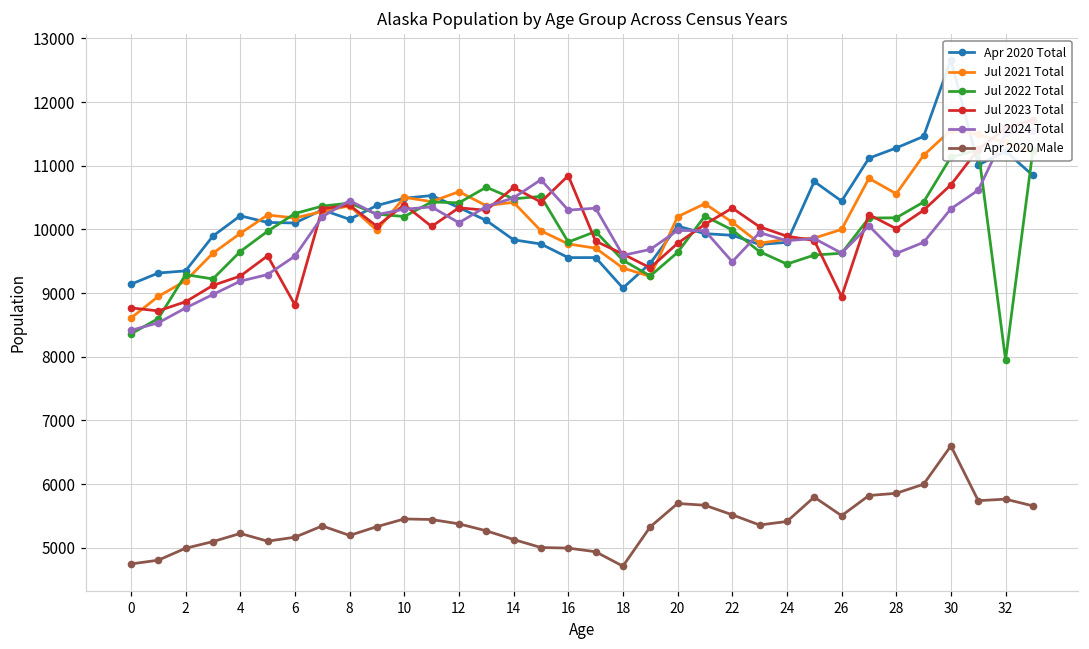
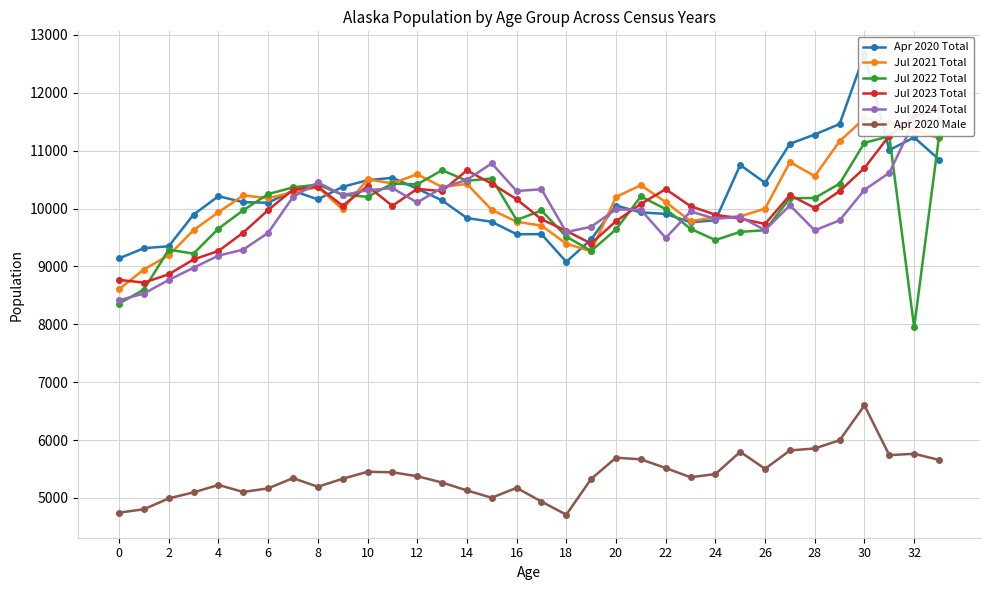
  {
    "Apr 2020 Total": {
      "0": 9100,
      "2": 9300,
      "4": 10200,
      "6": 10100,
      "8": 10200,
      "14": 9800,
      "16": 9600,
      "18": 9100,
      "20": 10100,
      "22": 9900,
      "26": 10400,
      "28": 11300,
      "32": 11200
    },
    "Jul 2021 Total": {
      "0": 8600,
      "2": 9200,
      "4": 9900,
      "6": 10200,
      "12": 10600,
      "14": 10400,
      "18": 9400,
      "20": 10200,
      "22": 10100,
      "26": 10000,
      "28": 10600
    },
    "Jul 2022 Total": {
      "0": 8400,
      "2": 9300,
      "4": 9700,
      "6": 10300,
      "10": 10200,
      "12": 10400,
      "18": 9500,
      "20": 9600,
      "22": 10000,
      "24": 9500,
      "28": 10200,
      "30": 11100,
      "32": 8000
    },
    "Jul 2023 Total": {
      "0": 8800,
      "2": 8900,
      "4": 9300,
-     "6": 8800,
+     "6": 10000,
      "10": 10400,
      "14": 10700,
-     "16": 10800,
+     "16": 10200,
      "20": 9800,
      "22": 10300,
      "24": 9900,
-     "26": 8900,
+     "26": 9700,
      "28": 10000,
      "30": 10700
    },
    "Jul 2024 Total": {
      "0": 8400,
      "2": 8800,
      "4": 9200,
      "6": 9600,
      "10": 10300,
      "12": 10100,
      "16": 10300,
      "20": 10000,
      "22": 9500,
      "28": 9600,
      "30": 10300
    },
    "Apr 2020 Male": {
      "0": 4700,
      "2": 5000,
      "4": 5200,
      "6": 5200,
      "8": 5200,
      "10": 5500,
      "12": 5400,
      "14": 5100,
-     "16": 5000,
+     "16": 5200,
      "18": 4700,
      "20": 5700,
      "22": 5500,
      "24": 5400,
      "26": 5500,
      "28": 5900,
      "30": 6600,
      "32": 5800
    }
  }
